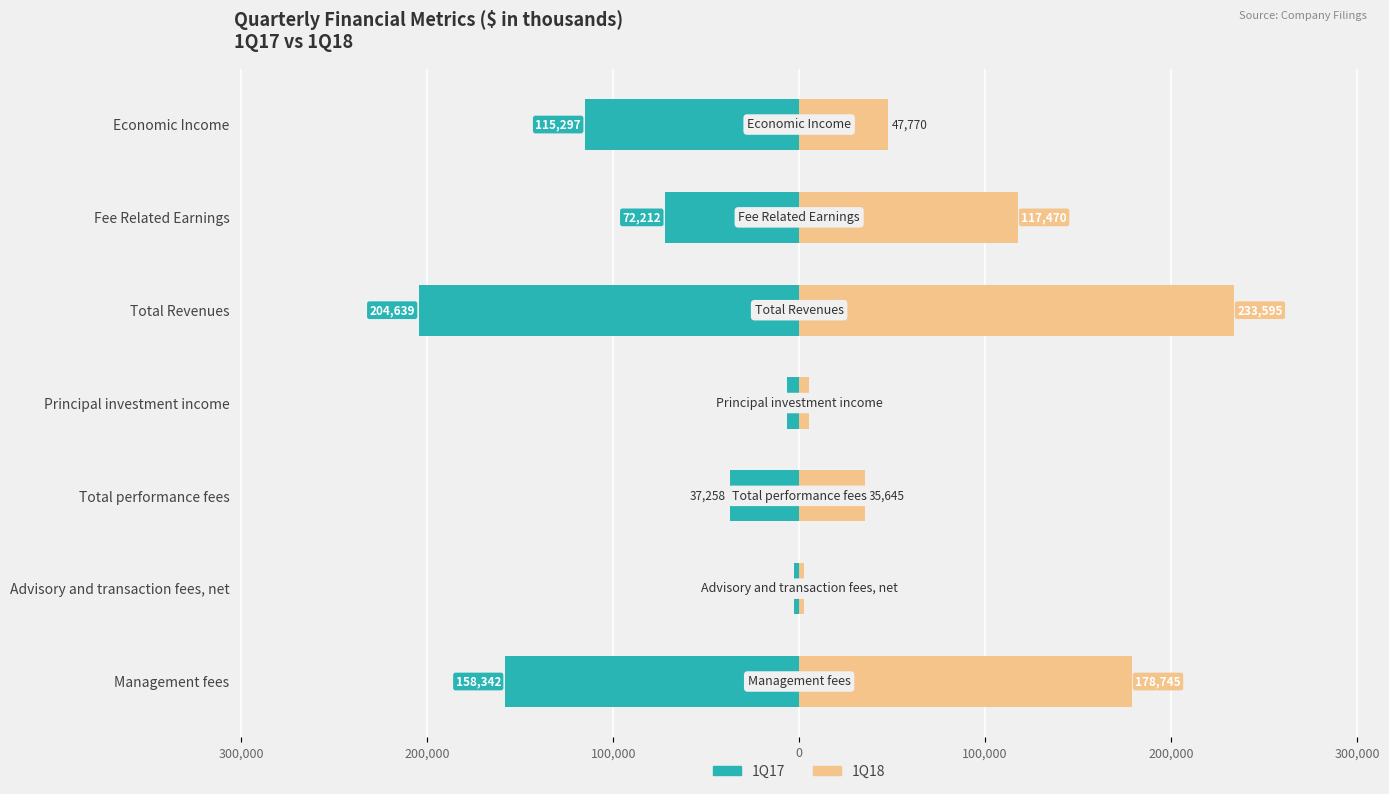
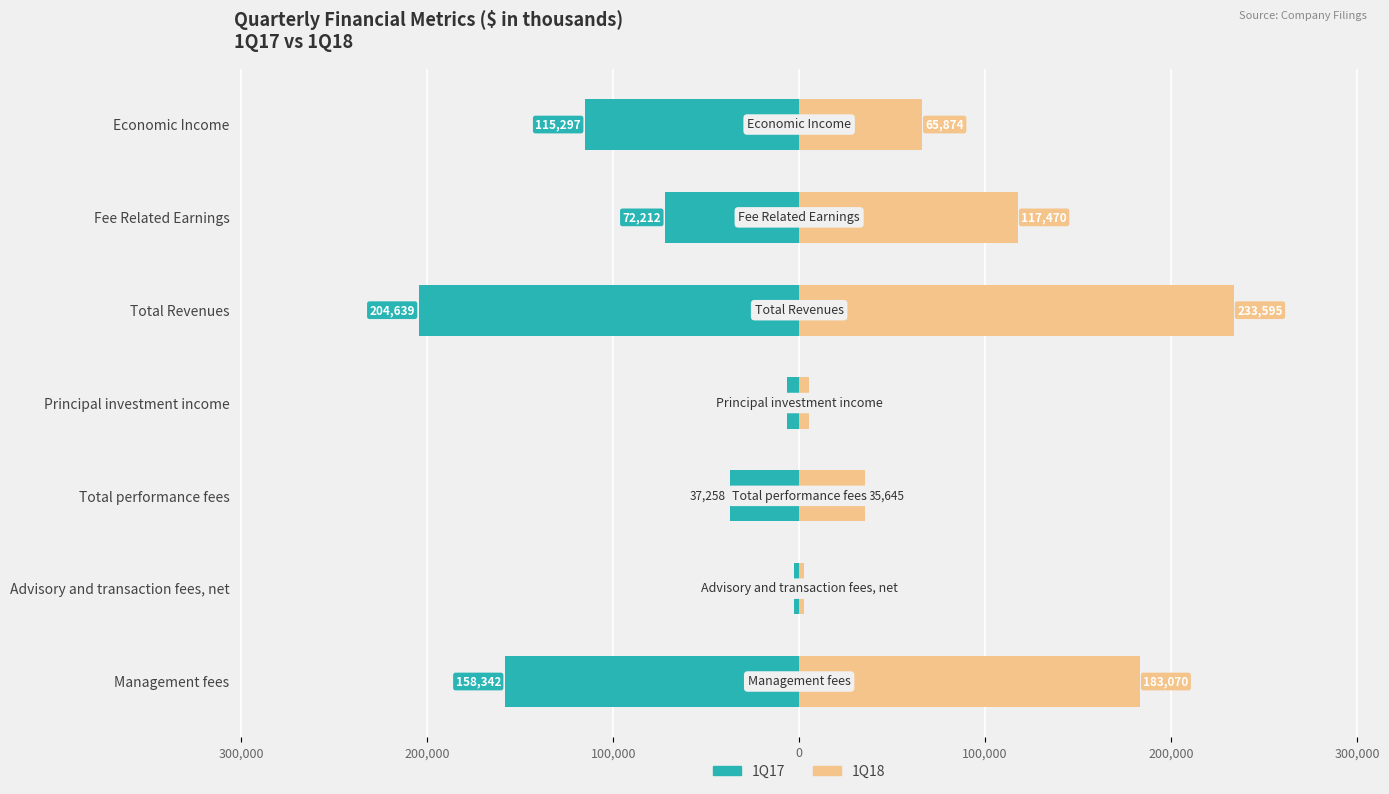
  {
    "1Q18": {
-     "Economic Income": "47,770",
-     "Management fees": "178,745"
+     "Economic Income": "65,874",
+     "Management fees": "183,070"
    }
  }
